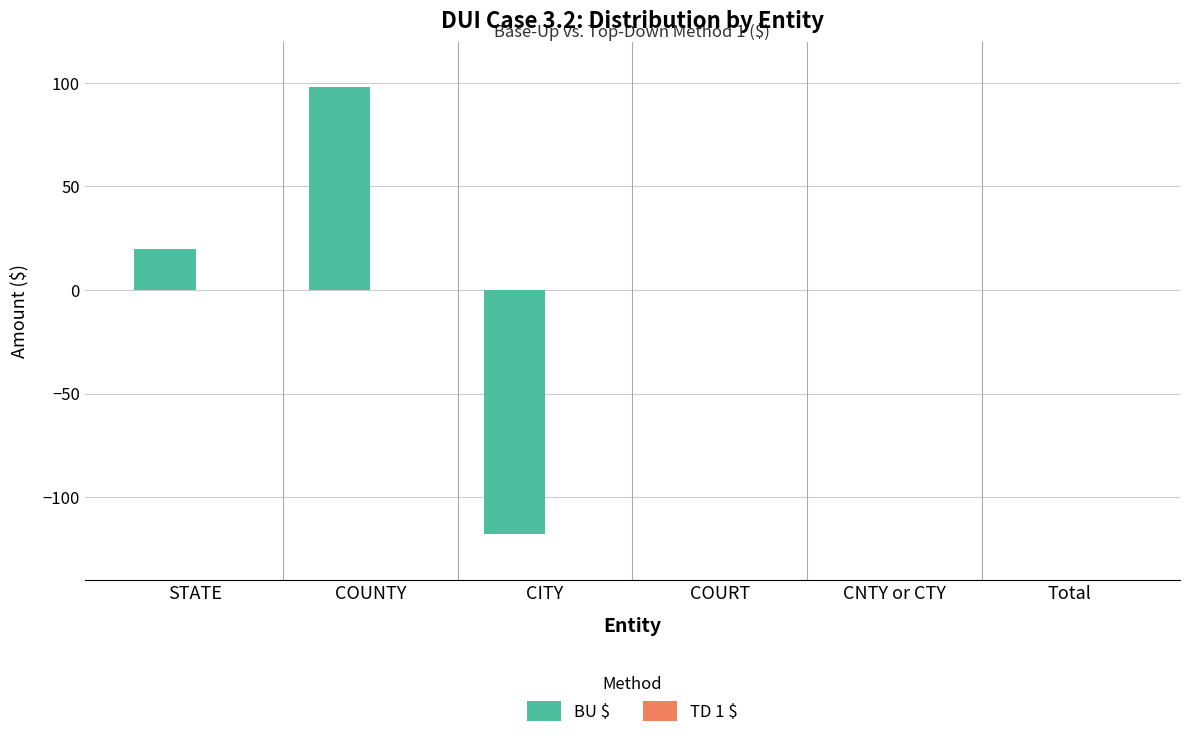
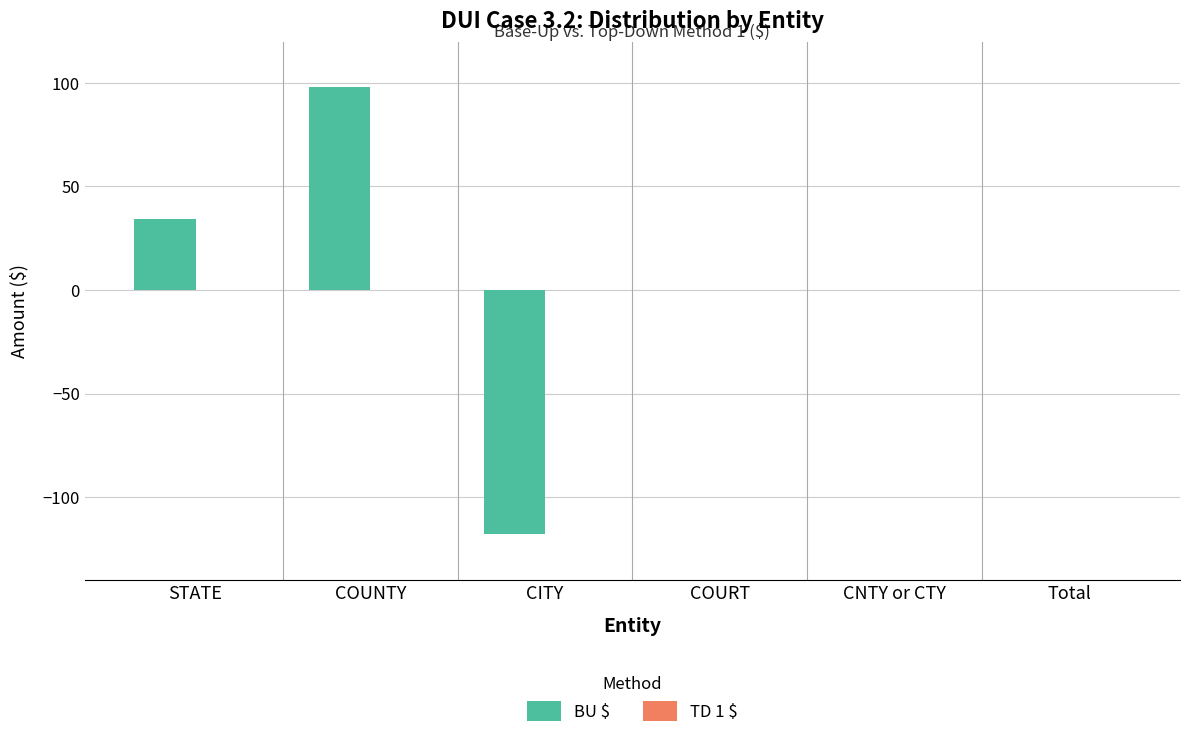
  {
    "BU $": {
-     "STATE": 20,
+     "STATE": 34,
      "COUNTY": 98,
      "CITY": -118,
      "COURT": 0,
      "CNTY or CTY": 0,
      "Total": 0
    },
    "TD 1 $": {
      "STATE": 0,
      "COUNTY": 0,
      "CITY": 0,
      "COURT": 0,
      "CNTY or CTY": 0,
      "Total": 0
    }
  }
